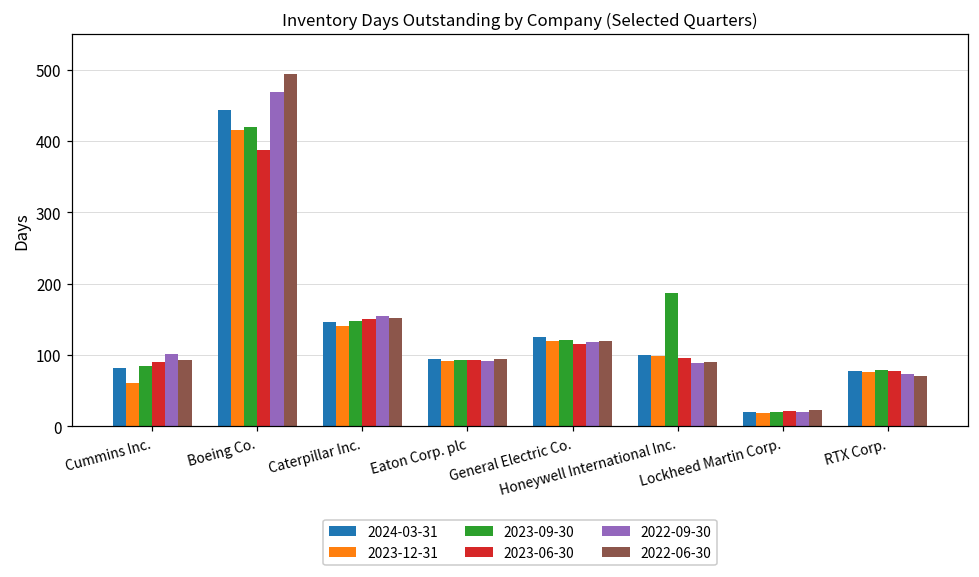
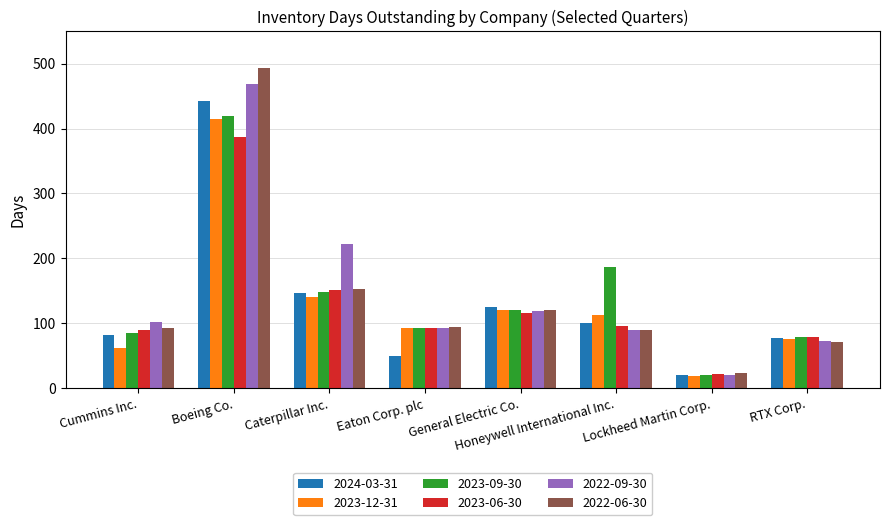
  {
    "2024-03-31": {
      "Cummins Inc.": 80,
      "Boeing Co.": 440,
      "Caterpillar Inc.": 150,
-     "Eaton Corp. plc": 100,
+     "Eaton Corp. plc": 50,
      "General Electric Co.": 130,
      "Honeywell International Inc.": 100,
      "Lockheed Martin Corp.": 20,
      "RTX Corp.": 80
    },
    "2023-12-31": {
      "Cummins Inc.": 60,
      "Boeing Co.": 420,
      "Caterpillar Inc.": 140,
      "Eaton Corp. plc": 90,
      "General Electric Co.": 120,
-     "Honeywell International Inc.": 100,
+     "Honeywell International Inc.": 110,
      "Lockheed Martin Corp.": 20,
      "RTX Corp.": 80
    },
    "2023-09-30": {
      "Cummins Inc.": 90,
      "Boeing Co.": 420,
      "Caterpillar Inc.": 150,
      "Eaton Corp. plc": 90,
      "General Electric Co.": 120,
      "Honeywell International Inc.": 190,
      "Lockheed Martin Corp.": 20,
      "RTX Corp.": 80
    },
    "2023-06-30": {
      "Cummins Inc.": 90,
      "Boeing Co.": 390,
      "Caterpillar Inc.": 150,
      "Eaton Corp. plc": 90,
      "General Electric Co.": 120,
      "Honeywell International Inc.": 100,
      "Lockheed Martin Corp.": 20,
      "RTX Corp.": 80
    },
    "2022-09-30": {
      "Cummins Inc.": 100,
      "Boeing Co.": 470,
-     "Caterpillar Inc.": 160,
+     "Caterpillar Inc.": 220,
      "Eaton Corp. plc": 90,
      "General Electric Co.": 120,
      "Honeywell International Inc.": 90,
      "Lockheed Martin Corp.": 20,
      "RTX Corp.": 70
    },
    "2022-06-30": {
      "Cummins Inc.": 90,
      "Boeing Co.": 490,
      "Caterpillar Inc.": 150,
      "Eaton Corp. plc": 90,
      "General Electric Co.": 120,
      "Honeywell International Inc.": 90,
      "Lockheed Martin Corp.": 20,
      "RTX Corp.": 70
    }
  }
